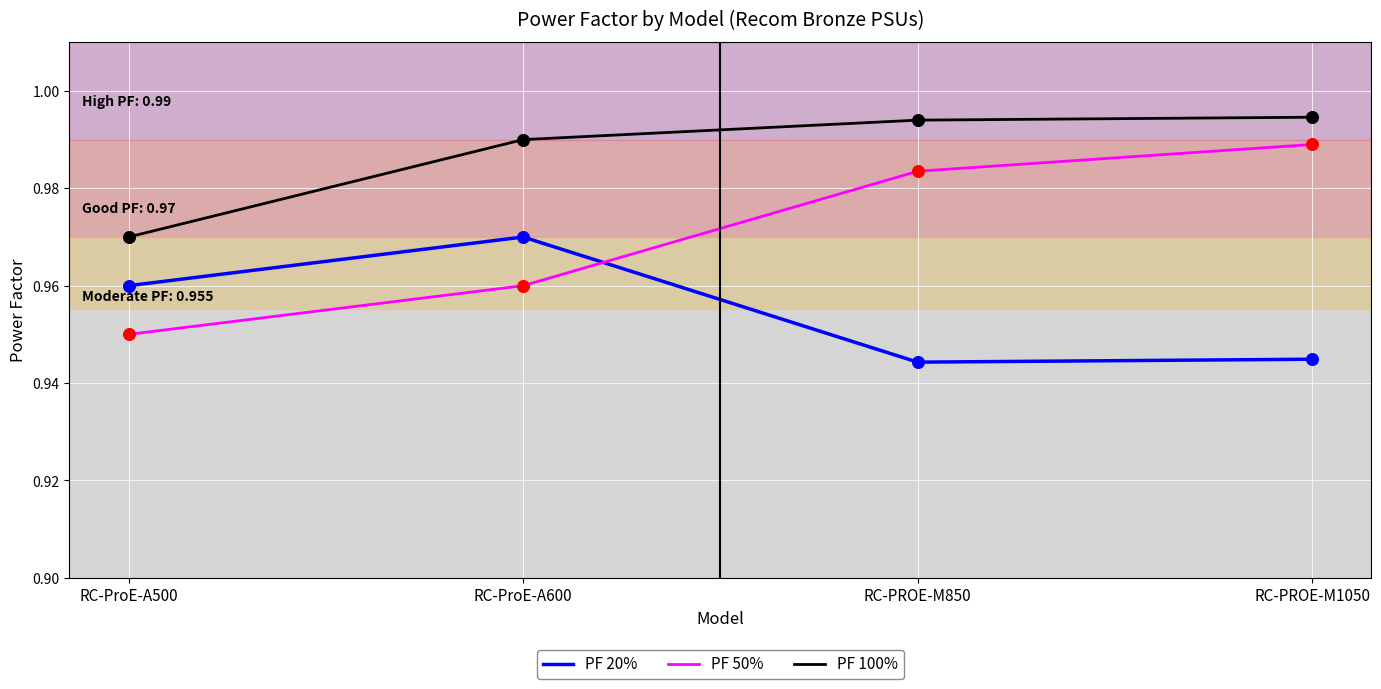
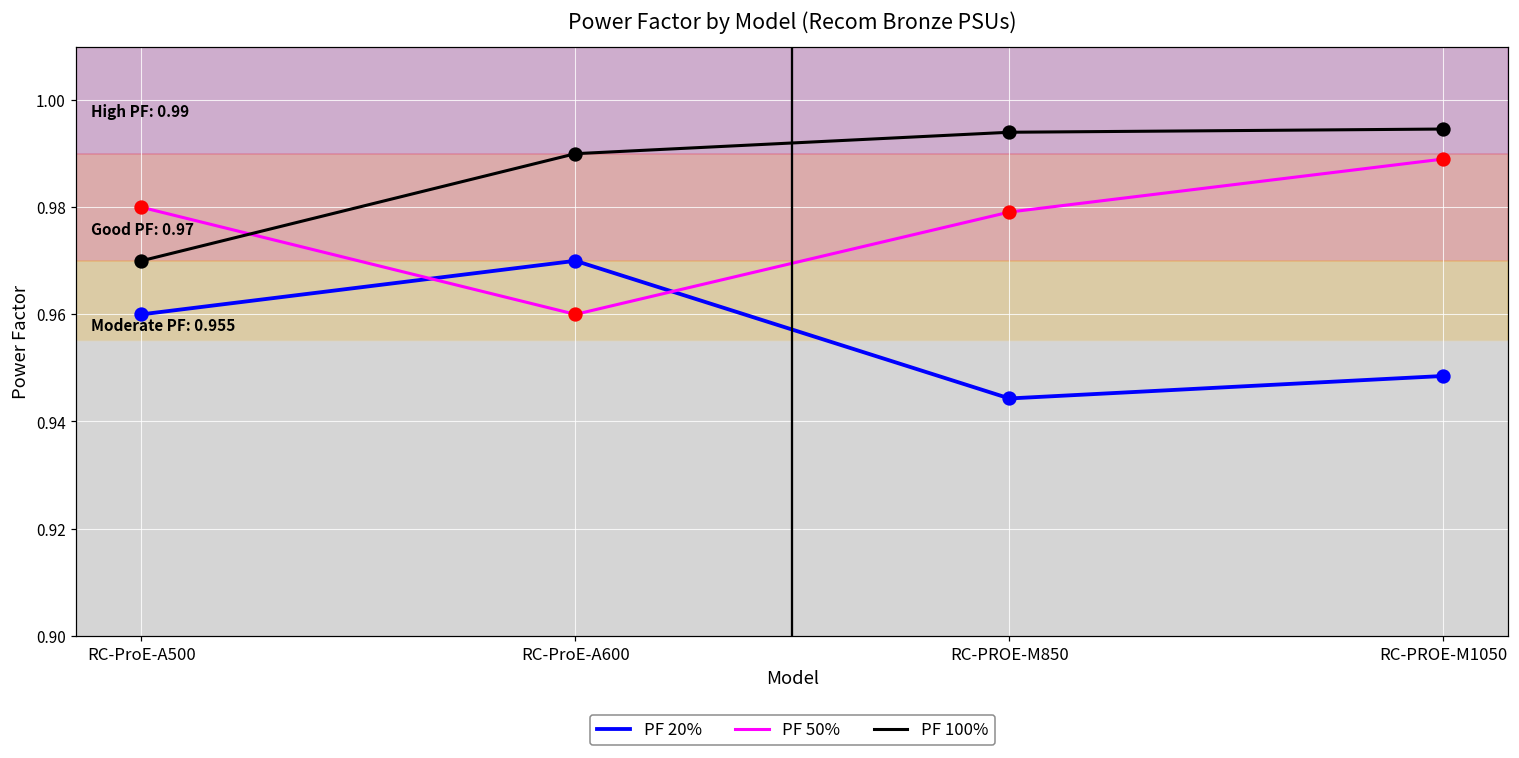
  {
    "PF 20%": {
      "RC-ProE-A600": 0.970,
      "RC-PROE-M850": 0.944,
-     "RC-PROE-M1050": 0.945
+     "RC-PROE-M1050": 0.949
    },
    "PF 50%": {
-     "RC-ProE-A500": 0.95,
+     "RC-ProE-A500": 0.98,
      "RC-ProE-A600": 0.960,
-     "RC-PROE-M850": 0.984,
+     "RC-PROE-M850": 0.979,
      "RC-PROE-M1050": 0.989
    },
    "PF 100%": {
      "RC-ProE-A500": 0.97
    }
  }
